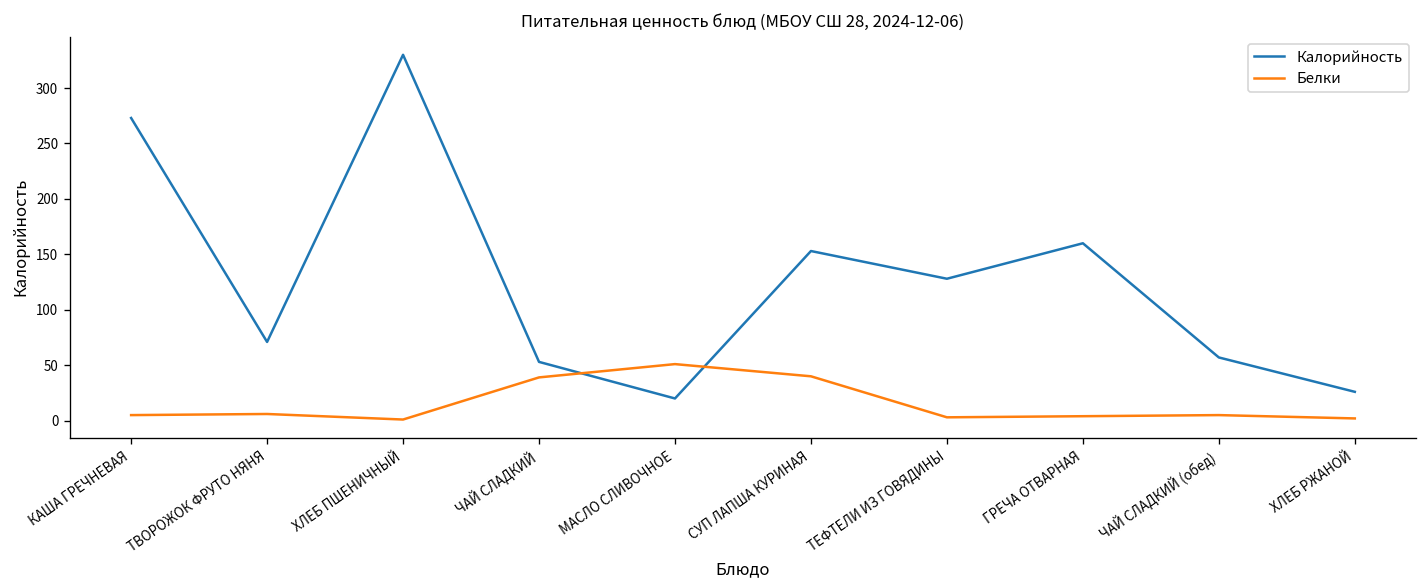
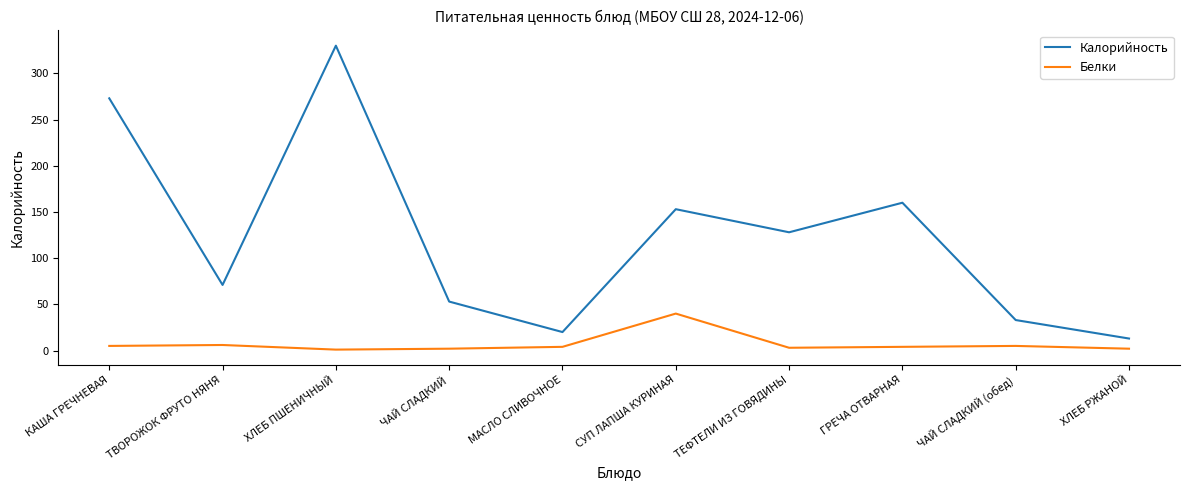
  {
    "Калорийность": {
      "КАША ГРЕЧНЕВАЯ": 270,
      "ТВОРОЖОК ФРУТО НЯНЯ": 70,
      "ХЛЕБ ПШЕНИЧНЫЙ": 330,
      "ЧАЙ СЛАДКИЙ": 50,
      "МАСЛО СЛИВОЧНОЕ": 20,
      "СУП ЛАПША КУРИНАЯ": 150,
      "ТЕФТЕЛИ ИЗ ГОВЯДИНЫ": 130,
      "ГРЕЧА ОТВАРНАЯ": 160,
-     "ЧАЙ СЛАДКИЙ (обед)": 60,
-     "ХЛЕБ РЖАНОЙ": 30
+     "ЧАЙ СЛАДКИЙ (обед)": 30,
+     "ХЛЕБ РЖАНОЙ": 10
    },
    "Белки": {
      "КАША ГРЕЧНЕВАЯ": 10,
      "ТВОРОЖОК ФРУТО НЯНЯ": 10,
      "ХЛЕБ ПШЕНИЧНЫЙ": 0,
-     "ЧАЙ СЛАДКИЙ": 40,
-     "МАСЛО СЛИВОЧНОЕ": 50,
+     "ЧАЙ СЛАДКИЙ": 0,
+     "МАСЛО СЛИВОЧНОЕ": 0,
      "СУП ЛАПША КУРИНАЯ": 40,
      "ТЕФТЕЛИ ИЗ ГОВЯДИНЫ": 0,
      "ГРЕЧА ОТВАРНАЯ": 0,
      "ЧАЙ СЛАДКИЙ (обед)": 10,
      "ХЛЕБ РЖАНОЙ": 0
    }
  }
